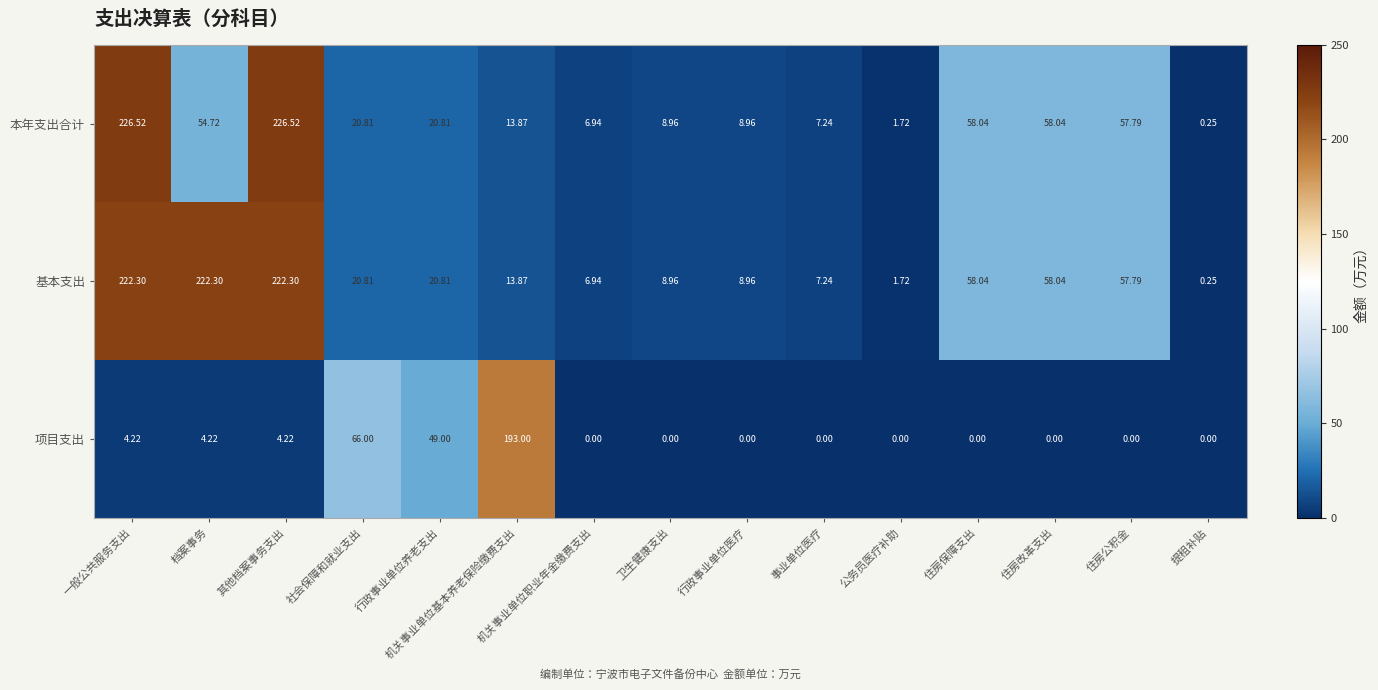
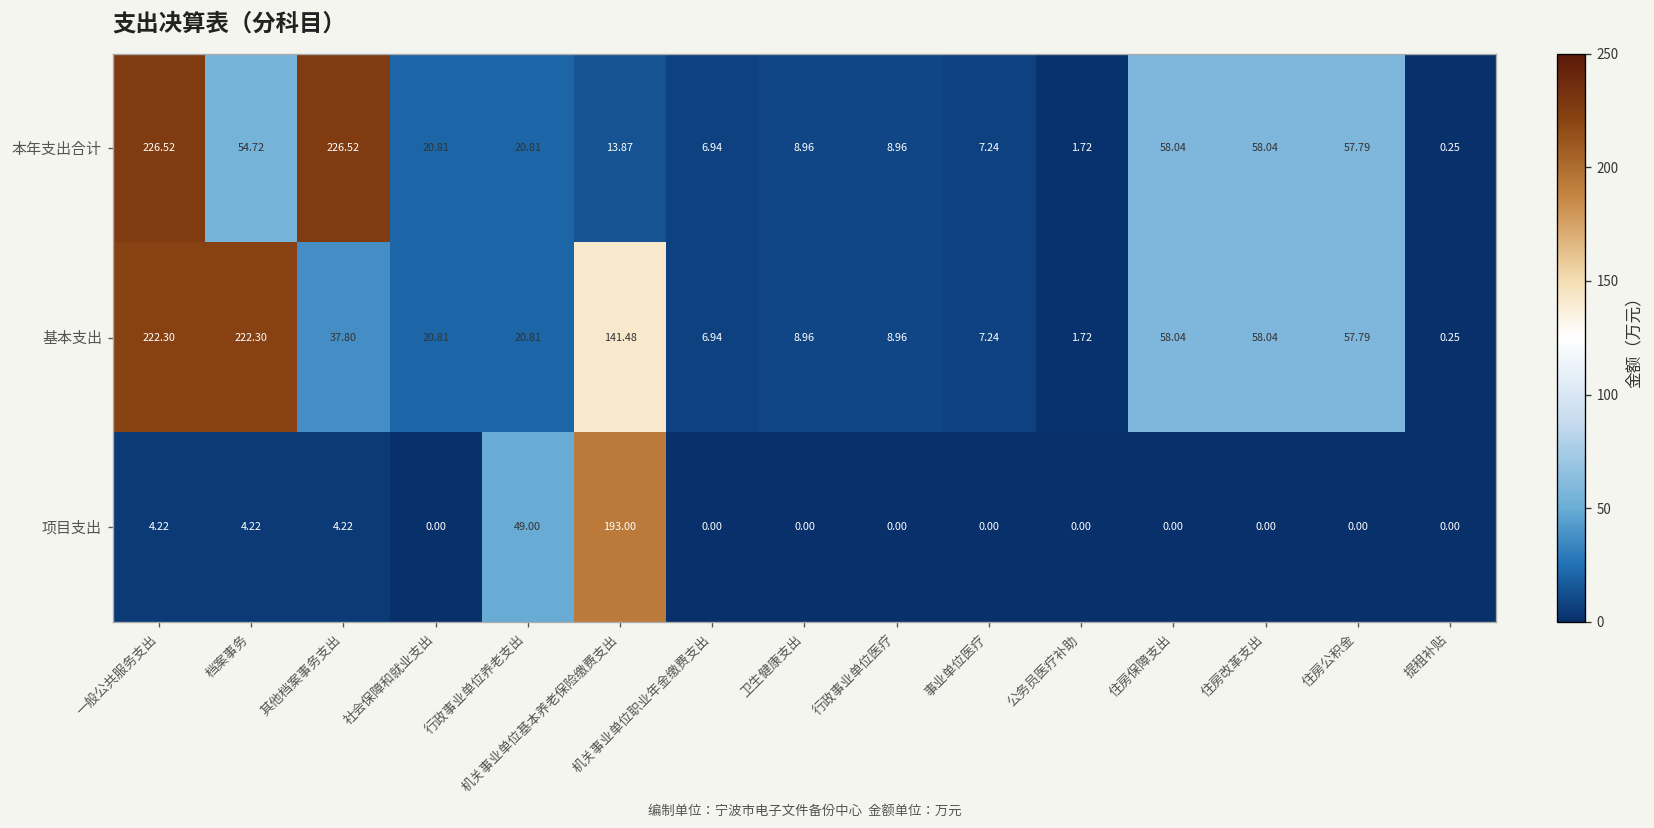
  {
    "本年支出合计": {
      "一般公共服务支出": 226.52,
      "档案事务": 54.72,
      "其他档案事务支出": 226.52,
      "社会保障和就业支出": 20.81,
      "行政事业单位养老支出": 20.81,
      "机关事业单位基本养老保险缴费支出": 13.87,
      "机关事业单位职业年金缴费支出": 6.94,
      "卫生健康支出": 8.96,
      "行政事业单位医疗": 8.96,
      "事业单位医疗": 7.24,
      "公务员医疗补助": 1.72,
      "住房保障支出": 58.04,
      "住房改革支出": 58.04,
      "住房公积金": 57.79,
      "提租补贴": 0.25
    },
    "基本支出": {
      "一般公共服务支出": 222.30,
      "档案事务": 222.30,
-     "其他档案事务支出": 222.30,
+     "其他档案事务支出": 37.80,
      "社会保障和就业支出": 20.81,
      "行政事业单位养老支出": 20.81,
-     "机关事业单位基本养老保险缴费支出": 13.87,
+     "机关事业单位基本养老保险缴费支出": 141.48,
      "机关事业单位职业年金缴费支出": 6.94,
      "卫生健康支出": 8.96,
      "行政事业单位医疗": 8.96,
      "事业单位医疗": 7.24,
      "公务员医疗补助": 1.72,
      "住房保障支出": 58.04,
      "住房改革支出": 58.04,
      "住房公积金": 57.79,
      "提租补贴": 0.25
    },
    "项目支出": {
      "一般公共服务支出": 4.22,
      "档案事务": 4.22,
      "其他档案事务支出": 4.22,
-     "社会保障和就业支出": 66.00,
+     "社会保障和就业支出": 0.00,
      "行政事业单位养老支出": 49.00,
      "机关事业单位基本养老保险缴费支出": 193.00,
      "机关事业单位职业年金缴费支出": 0.00,
      "卫生健康支出": 0.00,
      "行政事业单位医疗": 0.00,
      "事业单位医疗": 0.00,
      "公务员医疗补助": 0.00,
      "住房保障支出": 0.00,
      "住房改革支出": 0.00,
      "住房公积金": 0.00,
      "提租补贴": 0.00
    }
  }
